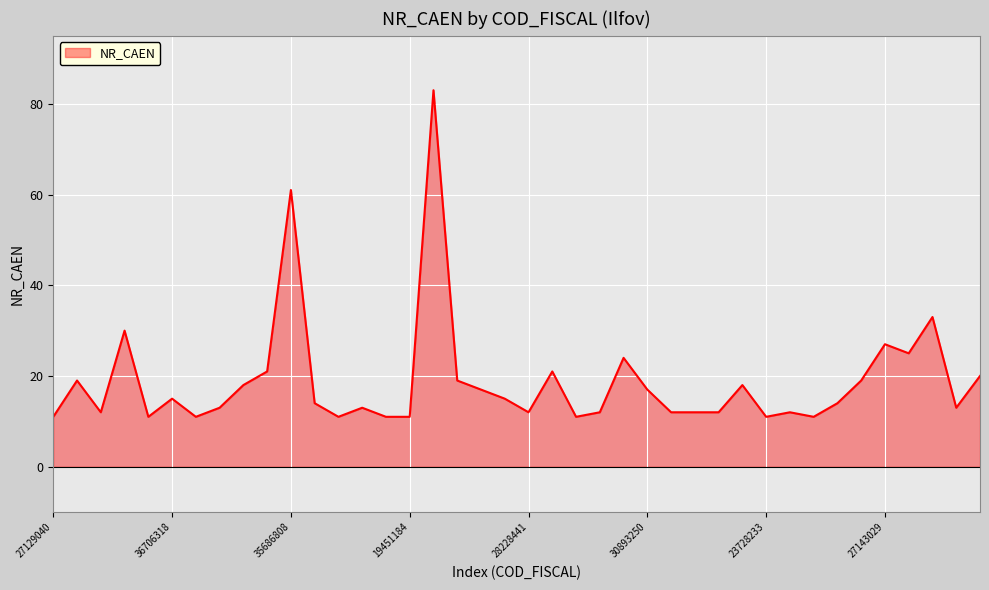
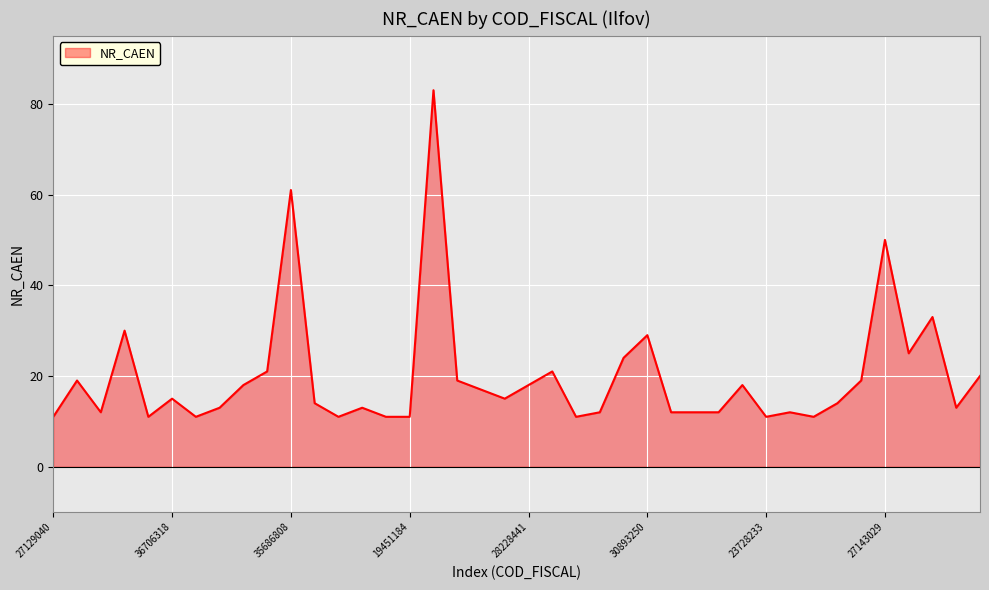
  {
    "27129040": 11,
    "36706318": 15,
    "35686808": 61,
    "19451184": 11,
-   "28228441": 12,
-   "30893250": 17,
+   "28228441": 18,
+   "30893250": 29,
    "23728233": 11,
-   "27143029": 27
+   "27143029": 50
  }
